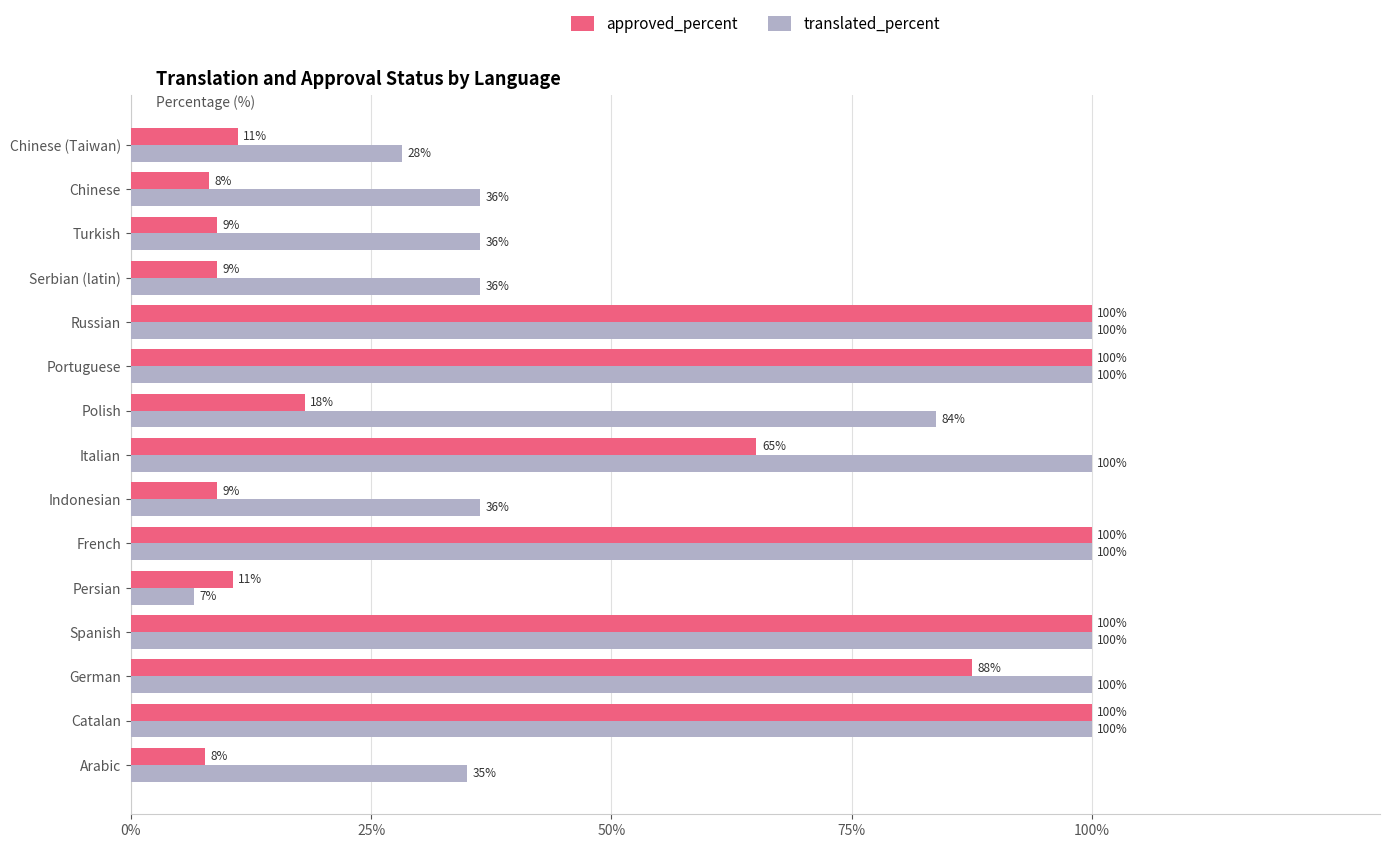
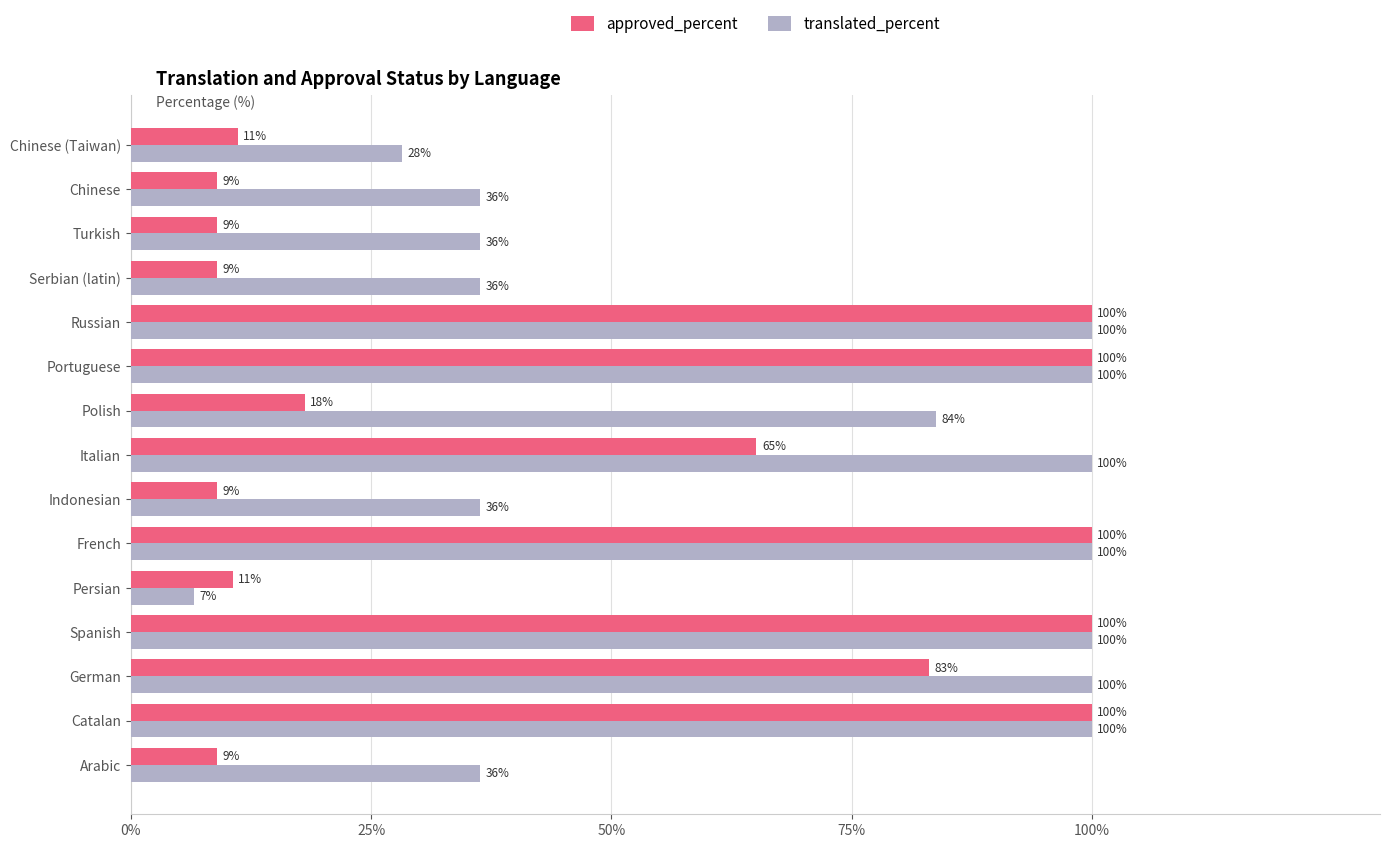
  {
    "approved_percent": {
      "Chinese (Taiwan)": "11%",
-     "Chinese": "8%",
+     "Chinese": "9%",
      "Turkish": "9%",
      "Serbian (latin)": "9%",
      "Russian": "100%",
      "Portuguese": "100%",
      "Polish": "18%",
      "Italian": "65%",
      "Indonesian": "9%",
      "French": "100%",
      "Persian": "11%",
      "Spanish": "100%",
-     "German": "88%",
+     "German": "83%",
      "Catalan": "100%",
-     "Arabic": "8%"
+     "Arabic": "9%"
    },
    "translated_percent": {
      "Chinese (Taiwan)": "28%",
      "Chinese": "36%",
      "Turkish": "36%",
      "Serbian (latin)": "36%",
      "Russian": "100%",
      "Portuguese": "100%",
      "Polish": "84%",
      "Italian": "100%",
      "Indonesian": "36%",
      "French": "100%",
      "Persian": "7%",
      "Spanish": "100%",
      "German": "100%",
      "Catalan": "100%",
-     "Arabic": "35%"
+     "Arabic": "36%"
    }
  }
